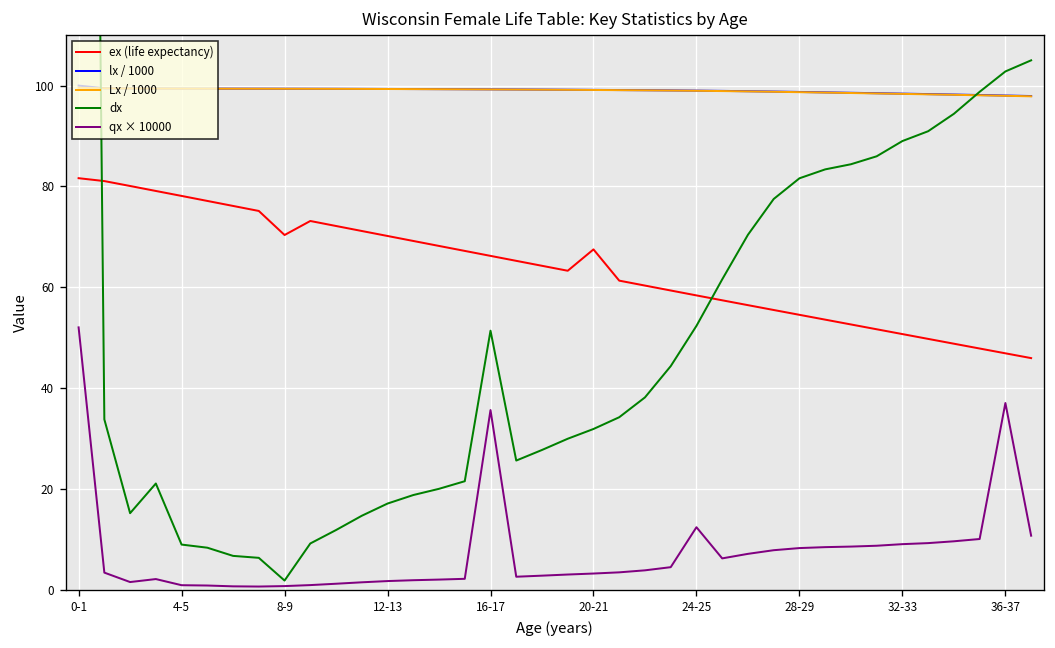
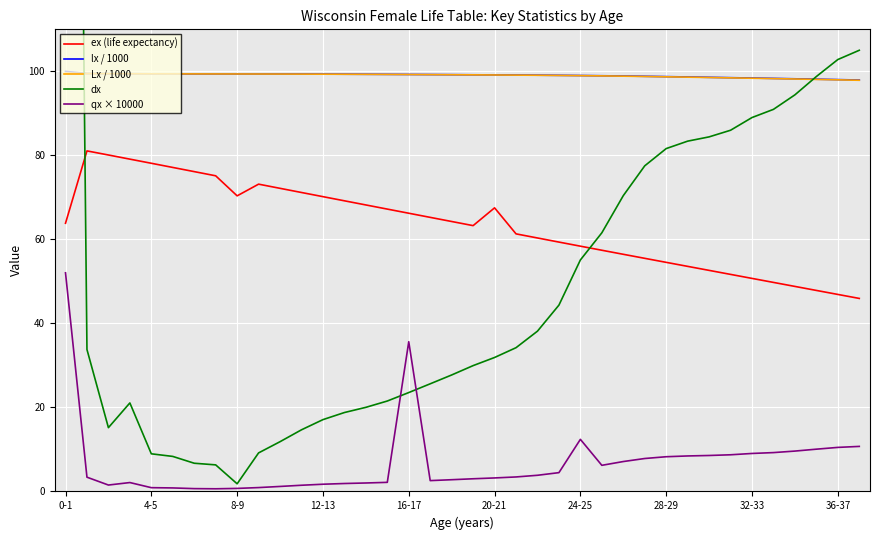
  {
    "ex (life expectancy)": {
-     "0-1": 82,
+     "0-1": 64,
      "4-5": 78,
      "8-9": 70,
      "12-13": 70,
      "16-17": 66,
      "20-21": 68,
      "24-25": 58,
      "28-29": 55,
      "32-33": 51,
      "36-37": 47
    },
    "dx": {
      "4-5": 9,
      "8-9": 2,
      "12-13": 17,
-     "16-17": 51,
+     "16-17": 24,
      "20-21": 32,
-     "24-25": 52,
+     "24-25": 55,
      "28-29": 82,
      "32-33": 89,
      "36-37": 103
    },
    "qx × 10000": {
      "0-1": 52,
      "4-5": 1,
      "8-9": 1,
      "12-13": 2,
      "16-17": 36,
      "20-21": 3,
      "24-25": 12,
      "28-29": 8,
      "32-33": 9,
-     "36-37": 37
+     "36-37": 10
    }
  }
